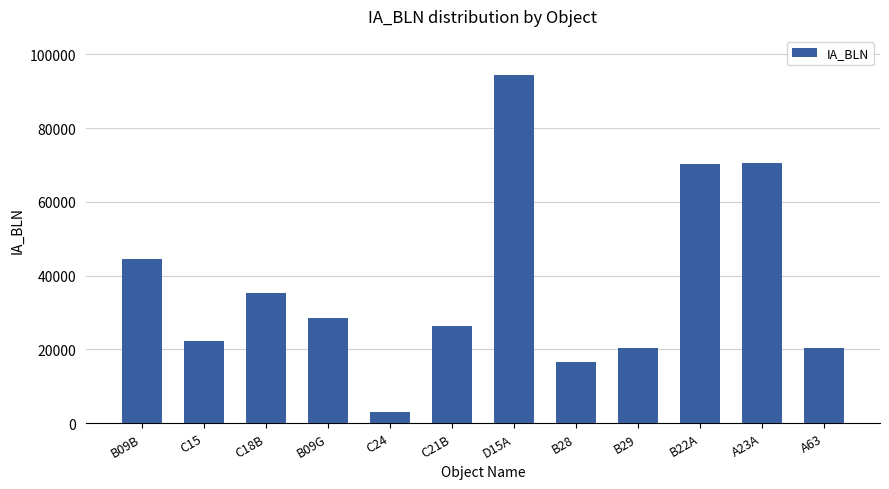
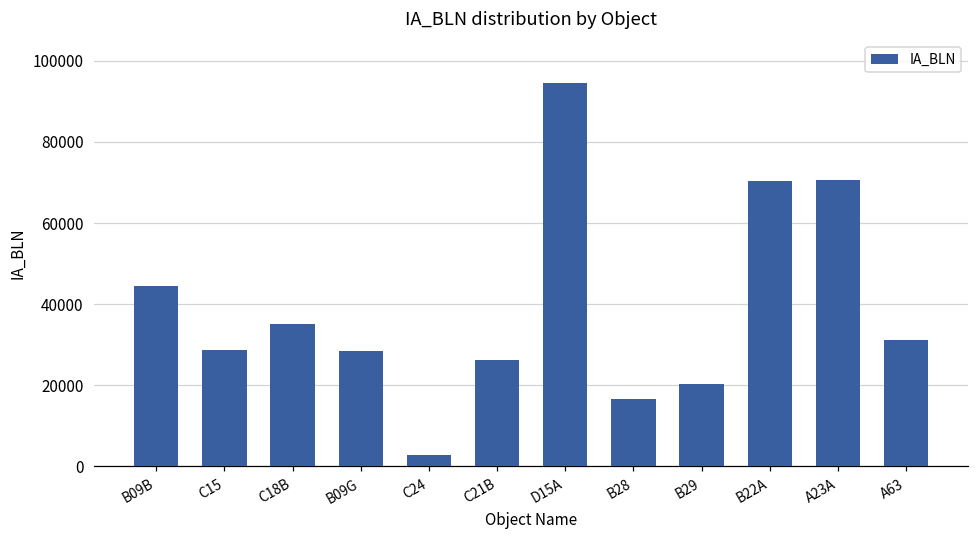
  {
    "B09B": 44000,
-   "C15": 22000,
+   "C15": 29000,
    "C18B": 35000,
    "B09G": 28000,
    "C24": 3000,
    "C21B": 26000,
    "D15A": 94000,
    "B28": 17000,
    "B29": 20000,
    "B22A": 70000,
    "A23A": 71000,
-   "A63": 20000
+   "A63": 31000
  }
